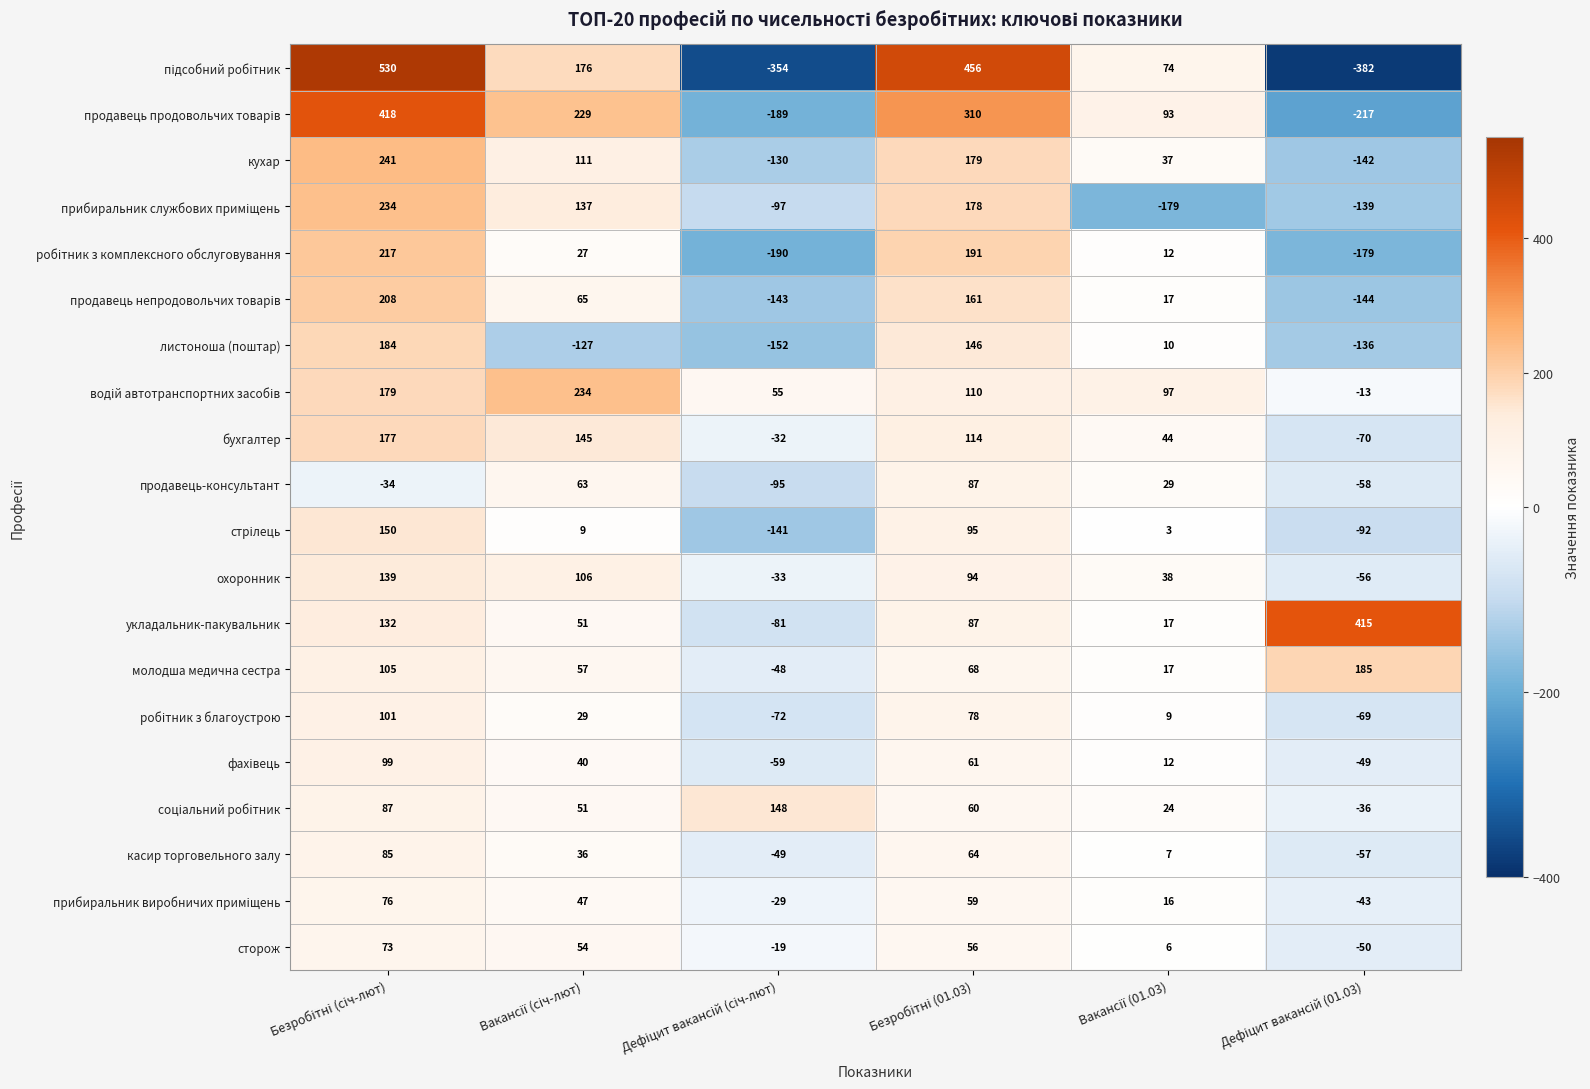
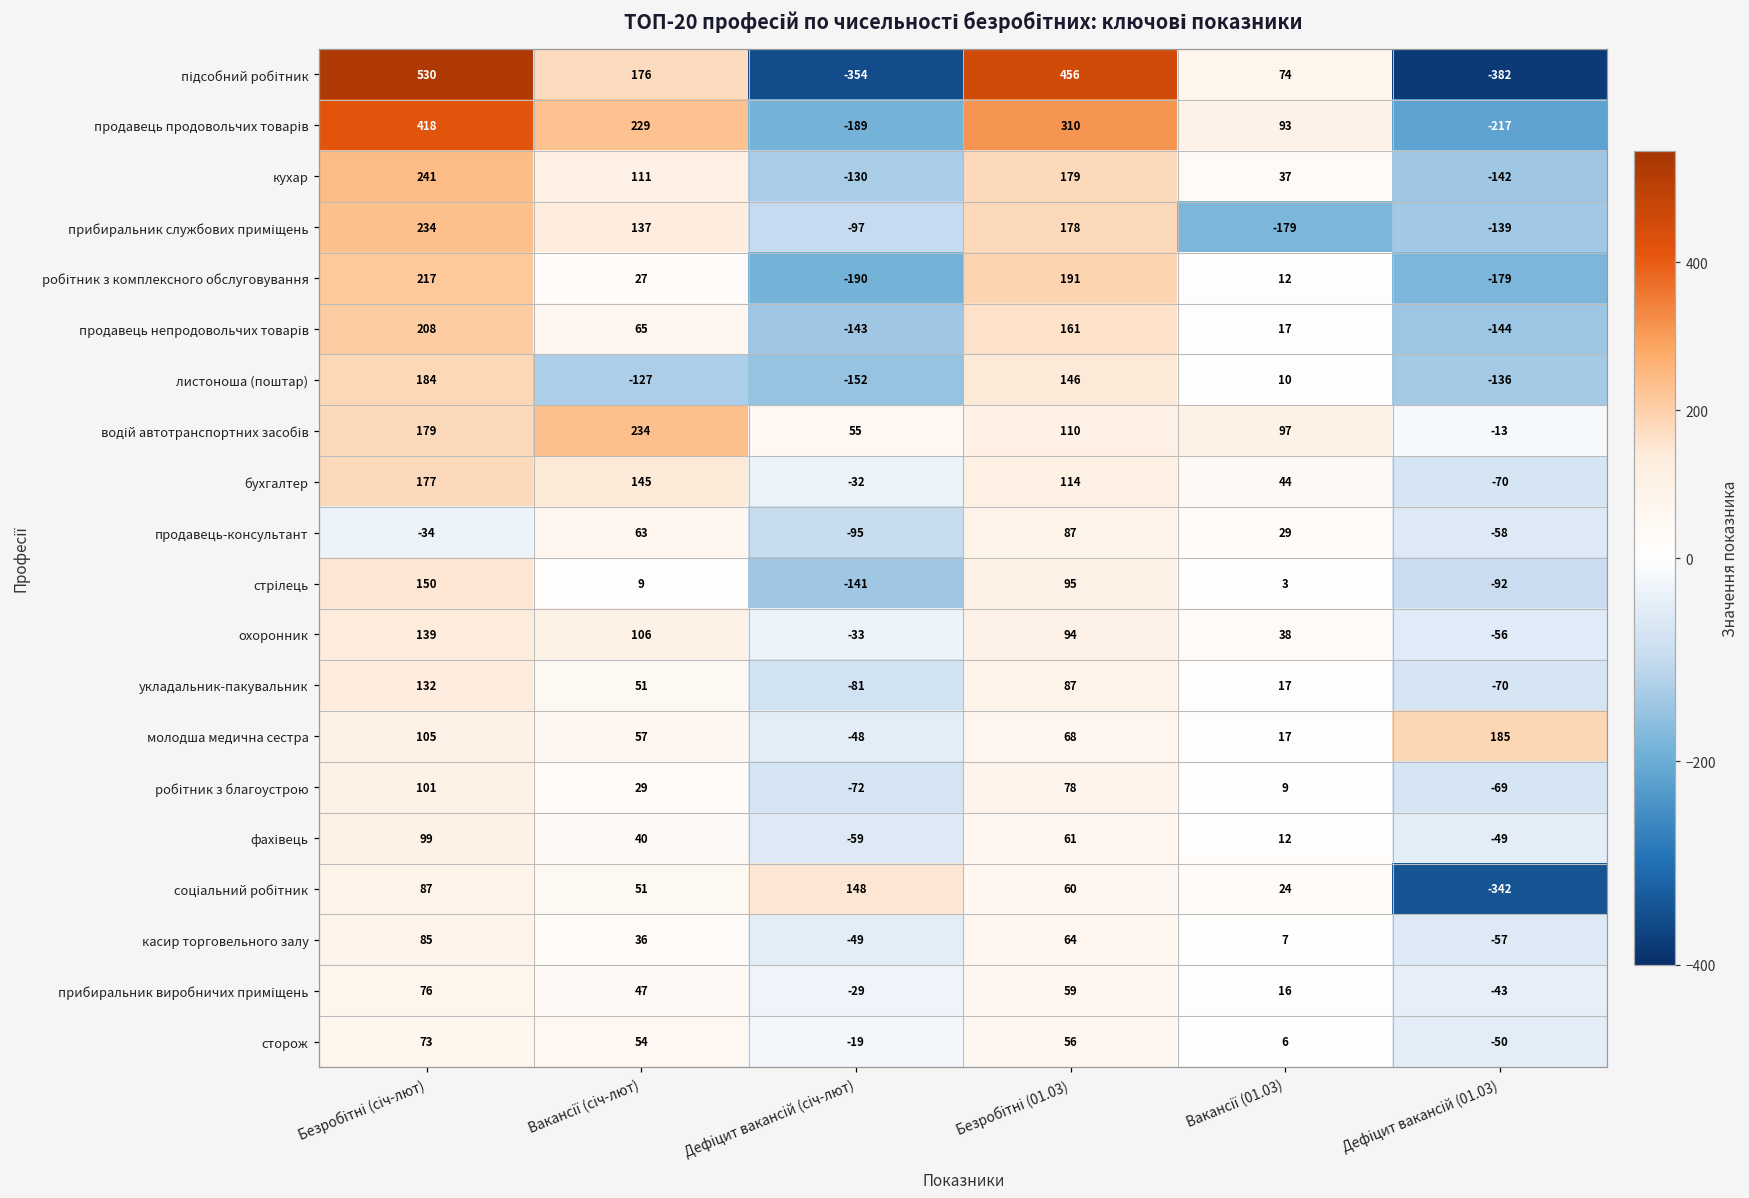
  {
    "підсобний робітник": {
      "Безробітні (січ-лют)": 530,
      "Вакансії (січ-лют)": 176,
      "Дефіцит вакансій (січ-лют)": -354,
      "Безробітні (01.03)": 456,
      "Вакансії (01.03)": 74,
      "Дефіцит вакансій (01.03)": -382
    },
    "продавець продовольчих товарів": {
      "Безробітні (січ-лют)": 418,
      "Вакансії (січ-лют)": 229,
      "Дефіцит вакансій (січ-лют)": -189,
      "Безробітні (01.03)": 310,
      "Вакансії (01.03)": 93,
      "Дефіцит вакансій (01.03)": -217
    },
    "кухар": {
      "Безробітні (січ-лют)": 241,
      "Вакансії (січ-лют)": 111,
      "Дефіцит вакансій (січ-лют)": -130,
      "Безробітні (01.03)": 179,
      "Вакансії (01.03)": 37,
      "Дефіцит вакансій (01.03)": -142
    },
    "прибиральник службових приміщень": {
      "Безробітні (січ-лют)": 234,
      "Вакансії (січ-лют)": 137,
      "Дефіцит вакансій (січ-лют)": -97,
      "Безробітні (01.03)": 178,
      "Вакансії (01.03)": -179,
      "Дефіцит вакансій (01.03)": -139
    },
    "робітник з комплексного обслуговування": {
      "Безробітні (січ-лют)": 217,
      "Вакансії (січ-лют)": 27,
      "Дефіцит вакансій (січ-лют)": -190,
      "Безробітні (01.03)": 191,
      "Вакансії (01.03)": 12,
      "Дефіцит вакансій (01.03)": -179
    },
    "продавець непродовольчих товарів": {
      "Безробітні (січ-лют)": 208,
      "Вакансії (січ-лют)": 65,
      "Дефіцит вакансій (січ-лют)": -143,
      "Безробітні (01.03)": 161,
      "Вакансії (01.03)": 17,
      "Дефіцит вакансій (01.03)": -144
    },
    "листоноша (поштар)": {
      "Безробітні (січ-лют)": 184,
      "Вакансії (січ-лют)": -127,
      "Дефіцит вакансій (січ-лют)": -152,
      "Безробітні (01.03)": 146,
      "Вакансії (01.03)": 10,
      "Дефіцит вакансій (01.03)": -136
    },
    "водій автотранспортних засобів": {
      "Безробітні (січ-лют)": 179,
      "Вакансії (січ-лют)": 234,
      "Дефіцит вакансій (січ-лют)": 55,
      "Безробітні (01.03)": 110,
      "Вакансії (01.03)": 97,
      "Дефіцит вакансій (01.03)": -13
    },
    "бухгалтер": {
      "Безробітні (січ-лют)": 177,
      "Вакансії (січ-лют)": 145,
      "Дефіцит вакансій (січ-лют)": -32,
      "Безробітні (01.03)": 114,
      "Вакансії (01.03)": 44,
      "Дефіцит вакансій (01.03)": -70
    },
    "продавець-консультант": {
      "Безробітні (січ-лют)": -34,
      "Вакансії (січ-лют)": 63,
      "Дефіцит вакансій (січ-лют)": -95,
      "Безробітні (01.03)": 87,
      "Вакансії (01.03)": 29,
      "Дефіцит вакансій (01.03)": -58
    },
    "стрілець": {
      "Безробітні (січ-лют)": 150,
      "Вакансії (січ-лют)": 9,
      "Дефіцит вакансій (січ-лют)": -141,
      "Безробітні (01.03)": 95,
      "Вакансії (01.03)": 3,
      "Дефіцит вакансій (01.03)": -92
    },
    "охоронник": {
      "Безробітні (січ-лют)": 139,
      "Вакансії (січ-лют)": 106,
      "Дефіцит вакансій (січ-лют)": -33,
      "Безробітні (01.03)": 94,
      "Вакансії (01.03)": 38,
      "Дефіцит вакансій (01.03)": -56
    },
    "укладальник-пакувальник": {
      "Безробітні (січ-лют)": 132,
      "Вакансії (січ-лют)": 51,
      "Дефіцит вакансій (січ-лют)": -81,
      "Безробітні (01.03)": 87,
      "Вакансії (01.03)": 17,
-     "Дефіцит вакансій (01.03)": 415
+     "Дефіцит вакансій (01.03)": -70
    },
    "молодша медична сестра": {
      "Безробітні (січ-лют)": 105,
      "Вакансії (січ-лют)": 57,
      "Дефіцит вакансій (січ-лют)": -48,
      "Безробітні (01.03)": 68,
      "Вакансії (01.03)": 17,
      "Дефіцит вакансій (01.03)": 185
    },
    "робітник з благоустрою": {
      "Безробітні (січ-лют)": 101,
      "Вакансії (січ-лют)": 29,
      "Дефіцит вакансій (січ-лют)": -72,
      "Безробітні (01.03)": 78,
      "Вакансії (01.03)": 9,
      "Дефіцит вакансій (01.03)": -69
    },
    "фахівець": {
      "Безробітні (січ-лют)": 99,
      "Вакансії (січ-лют)": 40,
      "Дефіцит вакансій (січ-лют)": -59,
      "Безробітні (01.03)": 61,
      "Вакансії (01.03)": 12,
      "Дефіцит вакансій (01.03)": -49
    },
    "соціальний робітник": {
      "Безробітні (січ-лют)": 87,
      "Вакансії (січ-лют)": 51,
      "Дефіцит вакансій (січ-лют)": 148,
      "Безробітні (01.03)": 60,
      "Вакансії (01.03)": 24,
-     "Дефіцит вакансій (01.03)": -36
+     "Дефіцит вакансій (01.03)": -342
    },
    "касир торговельного залу": {
      "Безробітні (січ-лют)": 85,
      "Вакансії (січ-лют)": 36,
      "Дефіцит вакансій (січ-лют)": -49,
      "Безробітні (01.03)": 64,
      "Вакансії (01.03)": 7,
      "Дефіцит вакансій (01.03)": -57
    },
    "прибиральник виробничих приміщень": {
      "Безробітні (січ-лют)": 76,
      "Вакансії (січ-лют)": 47,
      "Дефіцит вакансій (січ-лют)": -29,
      "Безробітні (01.03)": 59,
      "Вакансії (01.03)": 16,
      "Дефіцит вакансій (01.03)": -43
    },
    "сторож": {
      "Безробітні (січ-лют)": 73,
      "Вакансії (січ-лют)": 54,
      "Дефіцит вакансій (січ-лют)": -19,
      "Безробітні (01.03)": 56,
      "Вакансії (01.03)": 6,
      "Дефіцит вакансій (01.03)": -50
    }
  }
